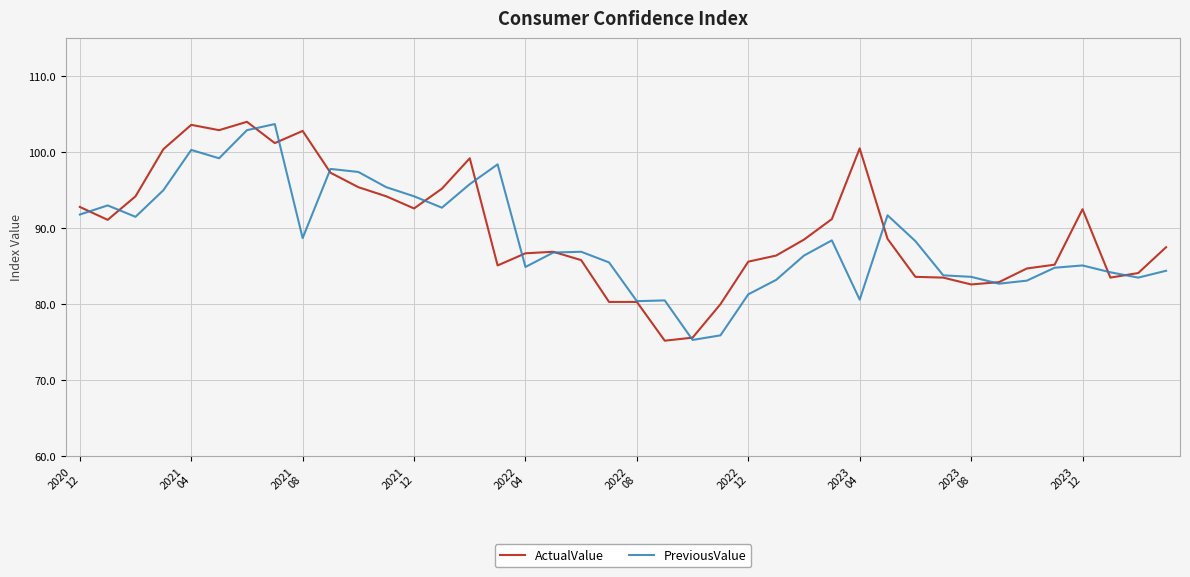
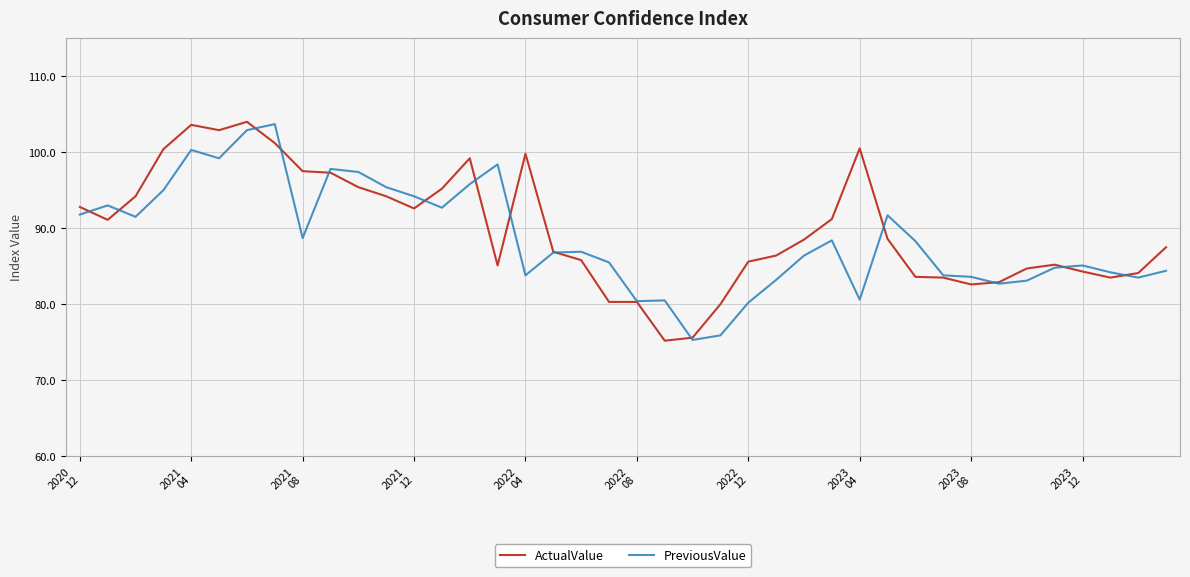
  {
    "ActualValue": {
      "2020 12": 93,
      "2021 04": 104,
-     "2021 08": 103,
+     "2021 08": 98,
      "2021 12": 93,
-     "2022 04": 87,
+     "2022 04": 100,
      "2022 12": 86,
      "2023 04": 101,
      "2023 08": 83,
-     "2023 12": 93
+     "2023 12": 84
    },
    "PreviousValue": {
      "2020 12": 92,
      "2021 04": 100,
      "2021 08": 89,
      "2021 12": 94,
-     "2022 04": 85,
-     "2022 12": 81,
+     "2022 04": 84,
+     "2022 12": 80,
      "2023 04": 81,
      "2023 08": 84,
      "2023 12": 85
    }
  }
